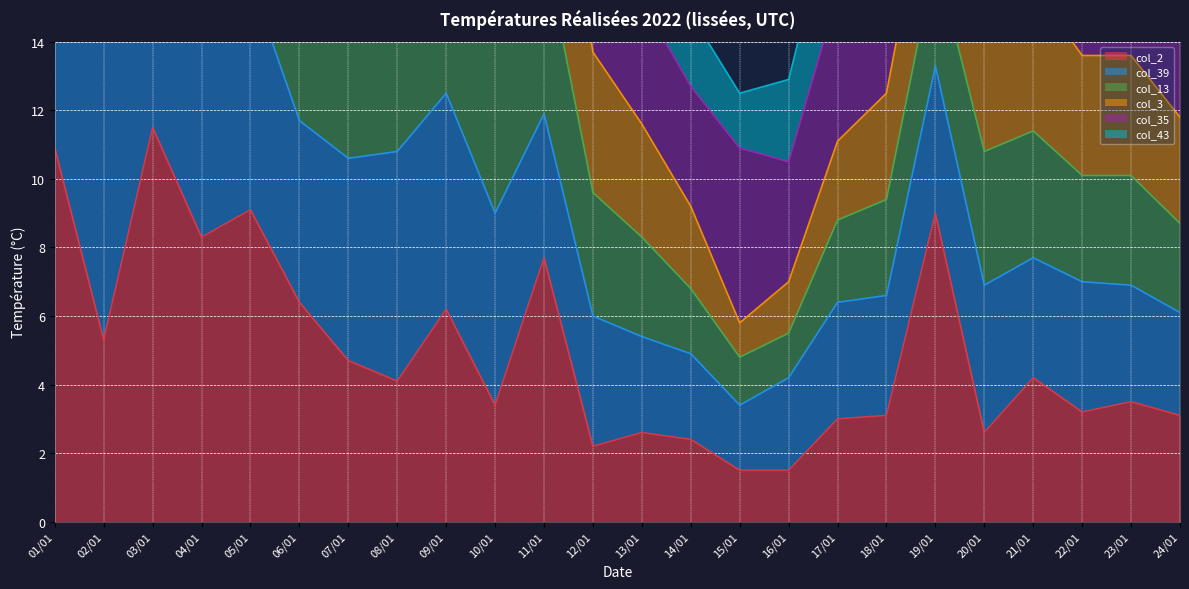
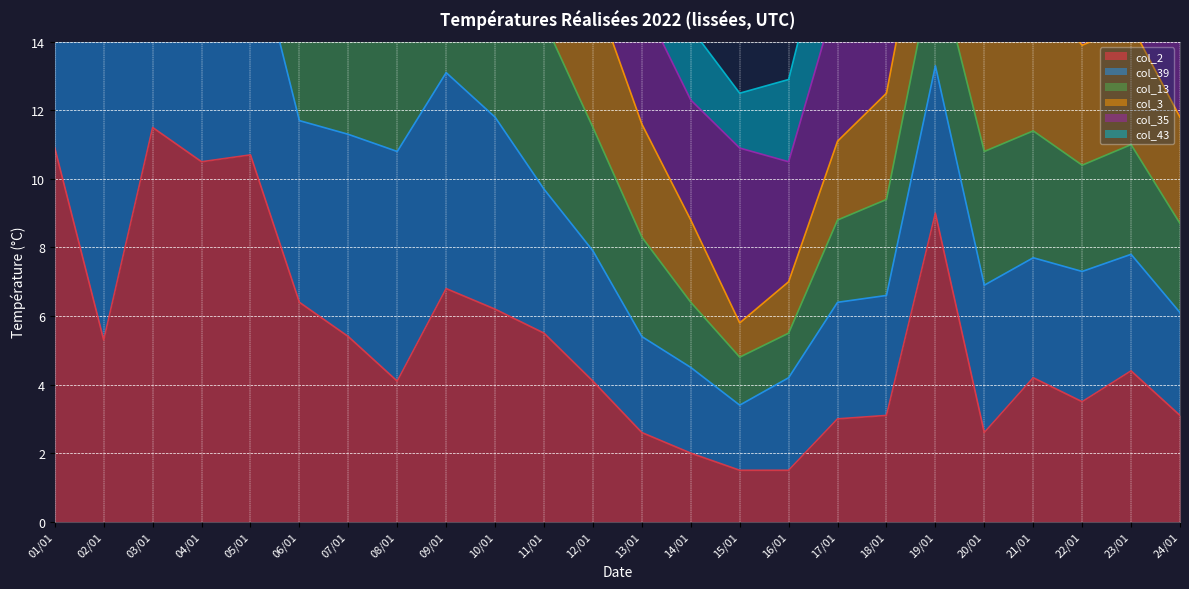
  {
    "col_2": {
      "01/01": 10.9,
      "02/01": 5.3,
      "03/01": 11.5,
-     "04/01": 8.3,
-     "05/01": 9.1,
+     "04/01": 10.5,
+     "05/01": 10.7,
      "06/01": 6.4,
-     "07/01": 4.7,
+     "07/01": 5.4,
      "08/01": 4.1,
-     "09/01": 6.2,
-     "10/01": 3.4,
-     "11/01": 7.7,
-     "12/01": 2.2,
+     "09/01": 6.8,
+     "10/01": 6.2,
+     "11/01": 5.5,
+     "12/01": 4.1,
      "13/01": 2.6,
-     "14/01": 2.4,
+     "14/01": 2.0,
      "15/01": 1.5,
      "16/01": 1.5,
      "17/01": 3.0,
      "18/01": 3.1,
      "19/01": 9.0,
      "20/01": 2.6,
      "21/01": 4.2,
-     "22/01": 3.2,
-     "23/01": 3.5,
+     "22/01": 3.5,
+     "23/01": 4.4,
      "24/01": 3.1
    },
    "col_13": {
      "12/01": 3.6,
      "13/01": 2.9,
      "14/01": 1.9,
      "15/01": 1.4,
      "16/01": 1.3,
      "17/01": 2.4,
      "18/01": 2.8,
      "20/01": 3.9,
      "21/01": 3.7,
      "22/01": 3.1,
      "23/01": 3.2,
      "24/01": 2.6
    },
    "col_3": {
      "13/01": 3.3,
      "14/01": 2.4,
      "15/01": 1.0,
      "16/01": 1.5,
      "17/01": 2.3,
      "18/01": 3.1,
      "22/01": 3.5,
      "24/01": 3.1
    },
    "col_35": {
      "14/01": 3.5,
      "15/01": 5.1,
      "16/01": 3.5
    }
  }
